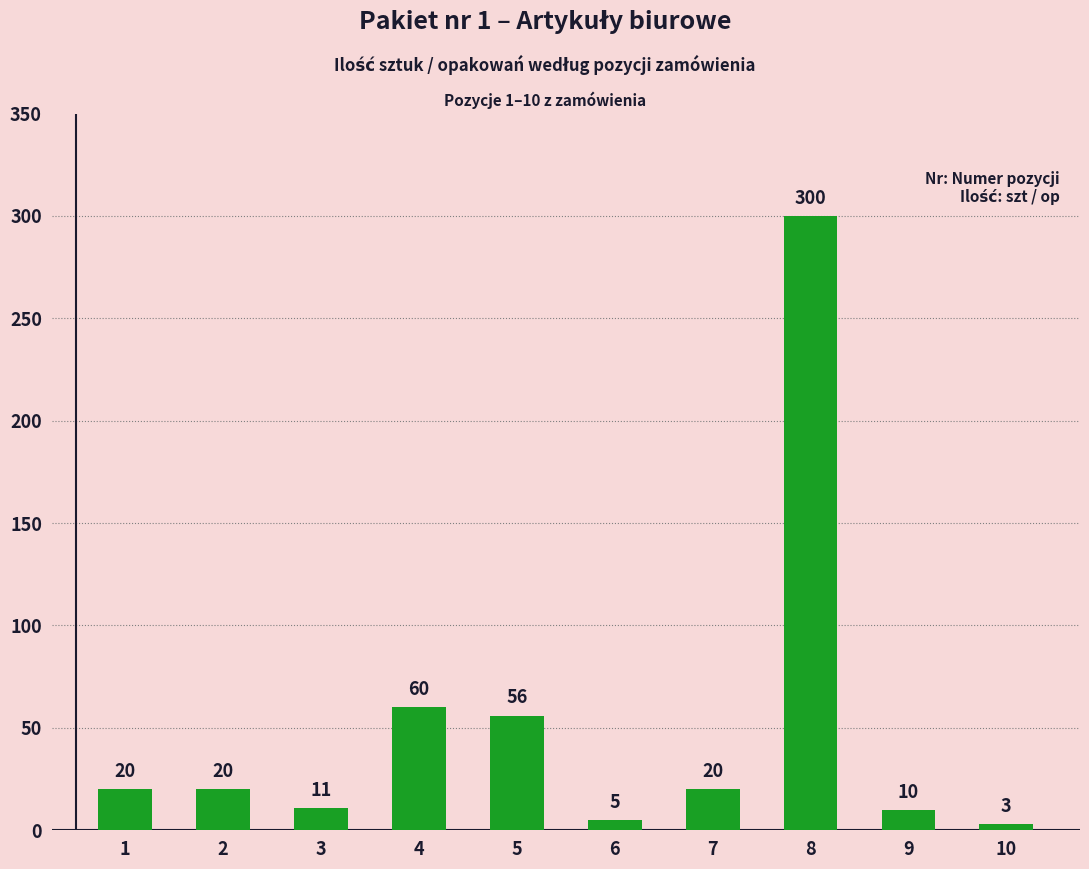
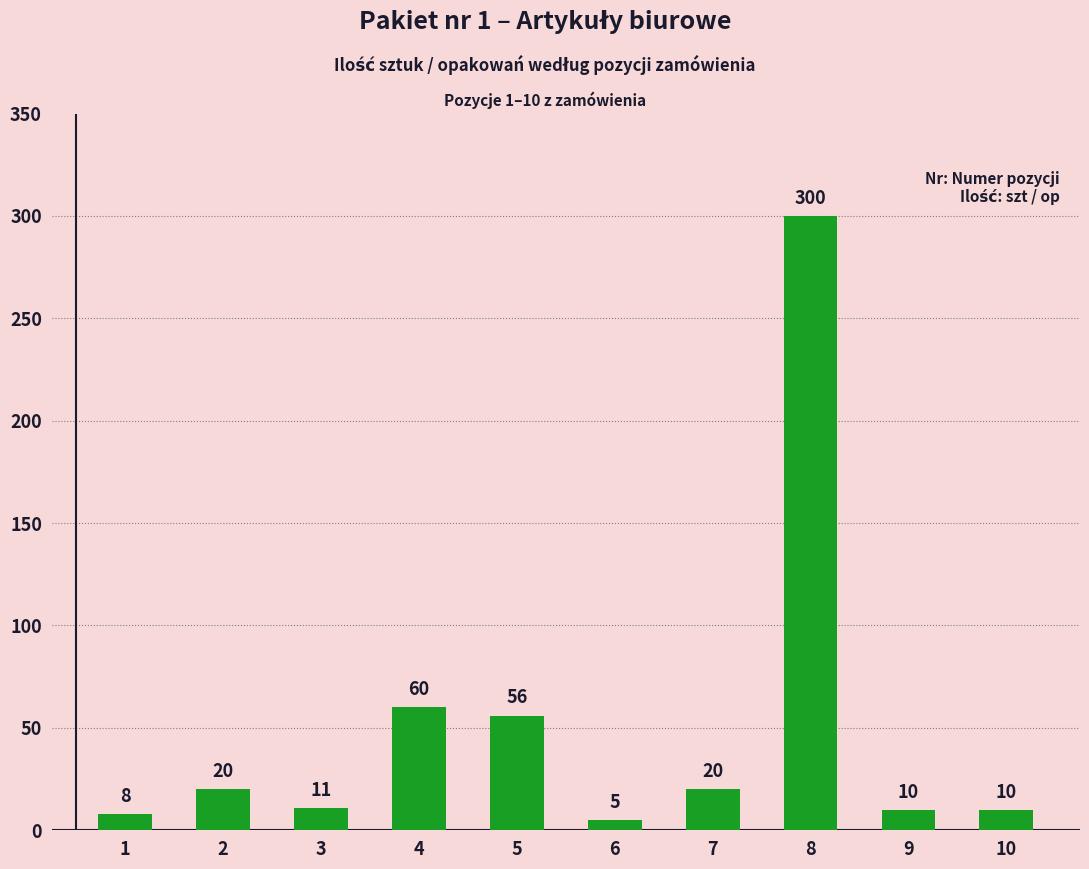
  {
-   "1": 20,
+   "1": 8,
    "2": 20,
    "3": 11,
    "4": 60,
    "5": 56,
    "6": 5,
    "7": 20,
    "8": 300,
    "9": 10,
-   "10": 3
+   "10": 10
  }
